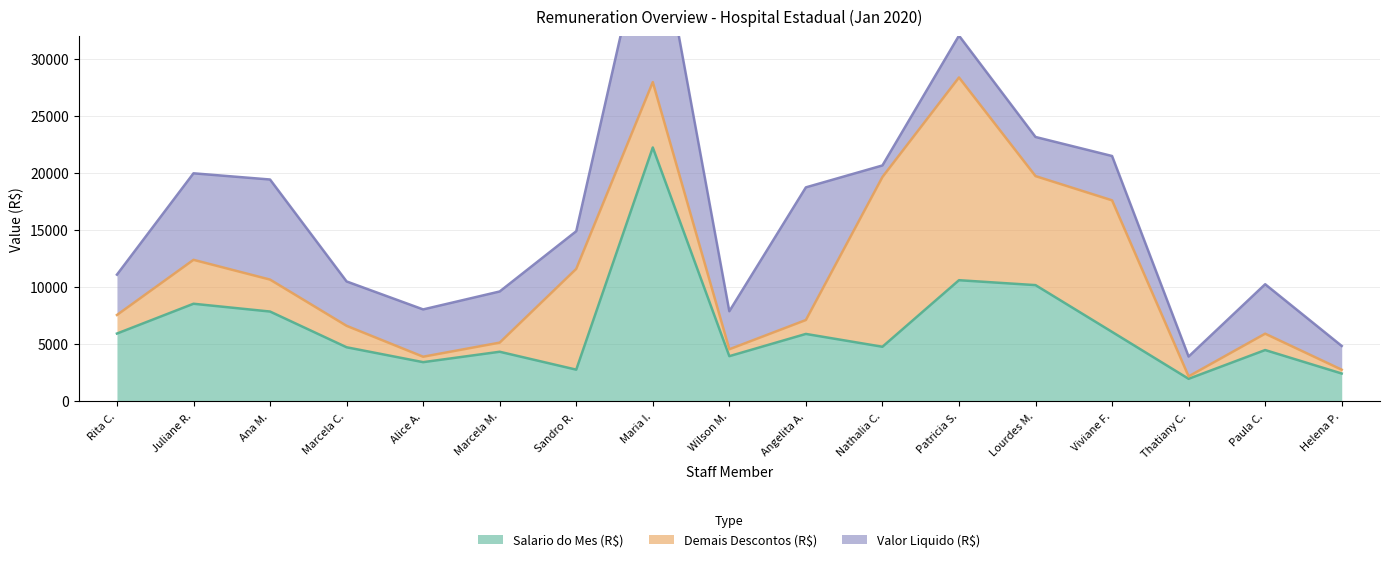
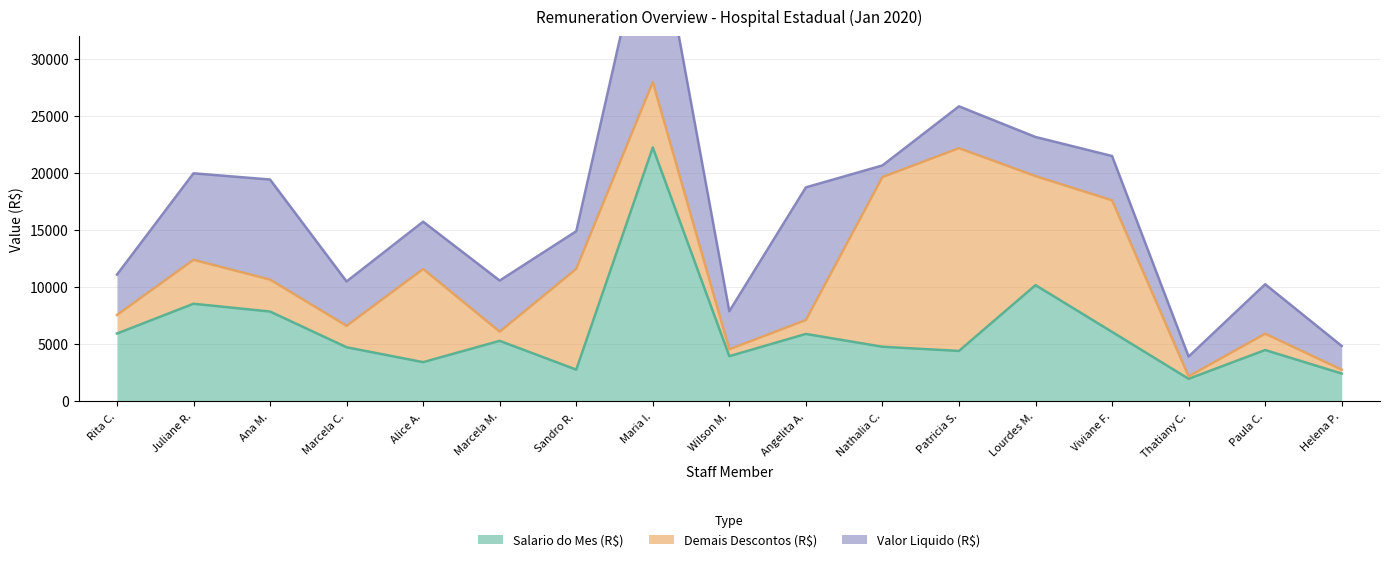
  {
    "Salario do Mes (R$)": {
      "Rita C.": 5900,
      "Juliane R.": 8500,
      "Ana M.": 7900,
      "Marcela C.": 4700,
      "Alice A.": 3400,
-     "Marcela M.": 4300,
+     "Marcela M.": 5300,
      "Sandro R.": 2800,
      "Maria I.": 22300,
      "Wilson M.": 3900,
      "Angelita A.": 5900,
      "Nathalia C.": 4800,
-     "Patricia S.": 10600,
+     "Patricia S.": 4400,
      "Lourdes M.": 10200,
      "Viviane F.": 6100,
      "Paula C.": 4500,
      "Helena P.": 2400
    },
    "Demais Descontos (R$)": {
      "Rita C.": 1600,
      "Juliane R.": 3900,
      "Ana M.": 2800,
      "Marcela C.": 1900,
-     "Alice A.": 500,
+     "Alice A.": 8200,
      "Marcela M.": 800,
      "Sandro R.": 8800,
      "Maria I.": 5700,
      "Wilson M.": 600,
      "Angelita A.": 1200,
      "Nathalia C.": 14900,
      "Patricia S.": 17800,
      "Lourdes M.": 9600,
      "Viviane F.": 11500,
      "Paula C.": 1400,
      "Helena P.": 300
    },
    "Valor Liquido (R$)": {
      "Rita C.": 3500,
      "Juliane R.": 7600,
      "Ana M.": 8800,
      "Marcela C.": 3900,
      "Alice A.": 4200,
      "Marcela M.": 4500,
      "Sandro R.": 3300,
      "Wilson M.": 3300,
      "Angelita A.": 11600,
      "Nathalia C.": 1000,
      "Patricia S.": 3700,
      "Lourdes M.": 3400,
      "Viviane F.": 3900,
      "Thatiany C.": 1700,
      "Paula C.": 4300,
      "Helena P.": 2100
    }
  }
